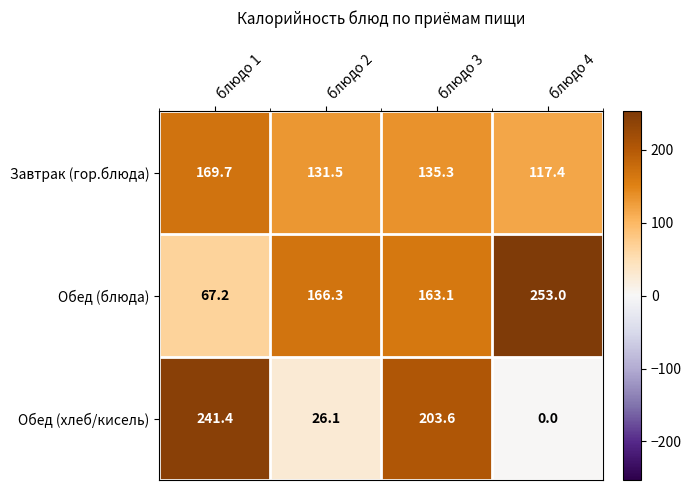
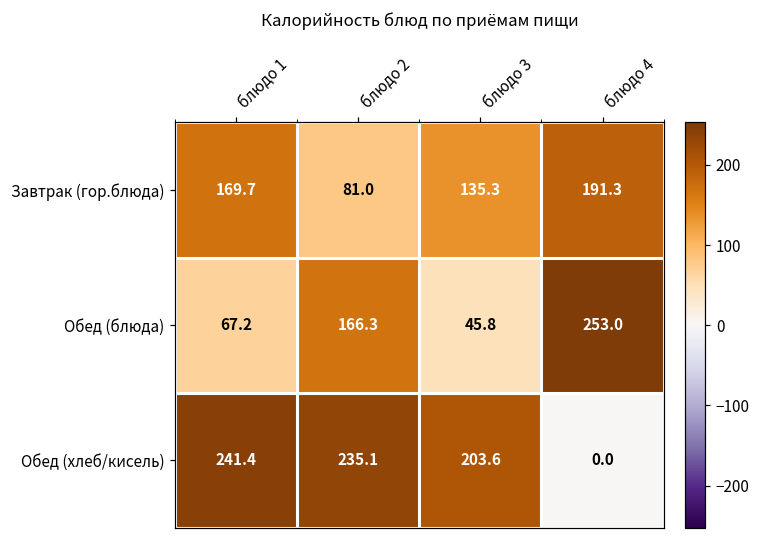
  {
    "Завтрак (гор.блюда)": {
      "блюдо 1": 169.7,
-     "блюдо 2": 131.5,
+     "блюдо 2": 81.0,
      "блюдо 3": 135.3,
-     "блюдо 4": 117.4
+     "блюдо 4": 191.3
    },
    "Обед (блюда)": {
      "блюдо 1": 67.2,
      "блюдо 2": 166.3,
-     "блюдо 3": 163.1,
+     "блюдо 3": 45.8,
      "блюдо 4": 253.0
    },
    "Обед (хлеб/кисель)": {
      "блюдо 1": 241.4,
-     "блюдо 2": 26.1,
+     "блюдо 2": 235.1,
      "блюдо 3": 203.6,
      "блюдо 4": 0.0
    }
  }
